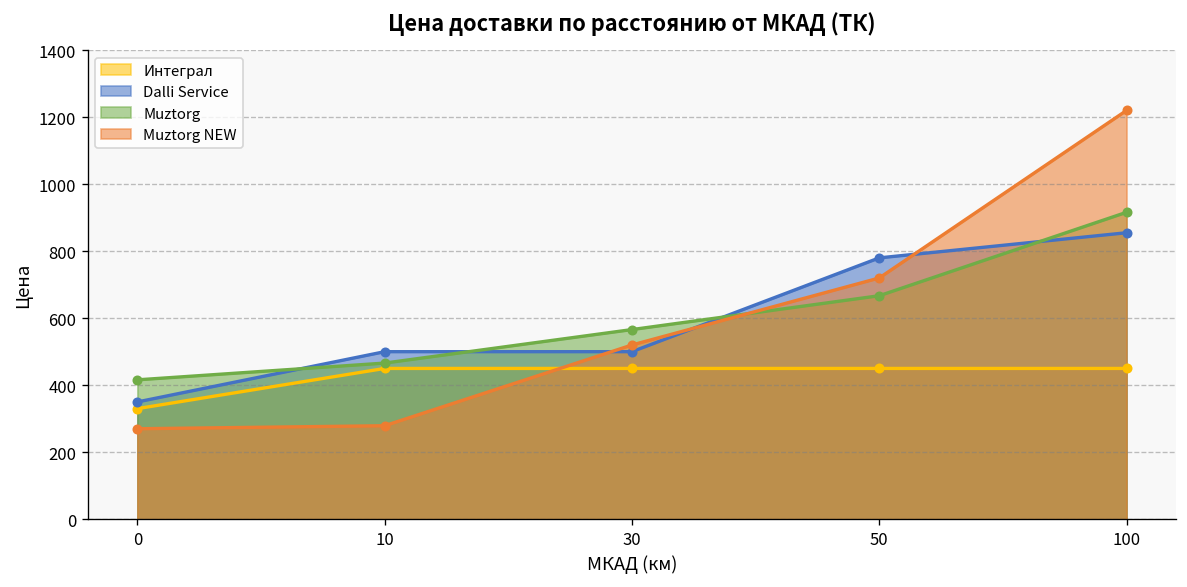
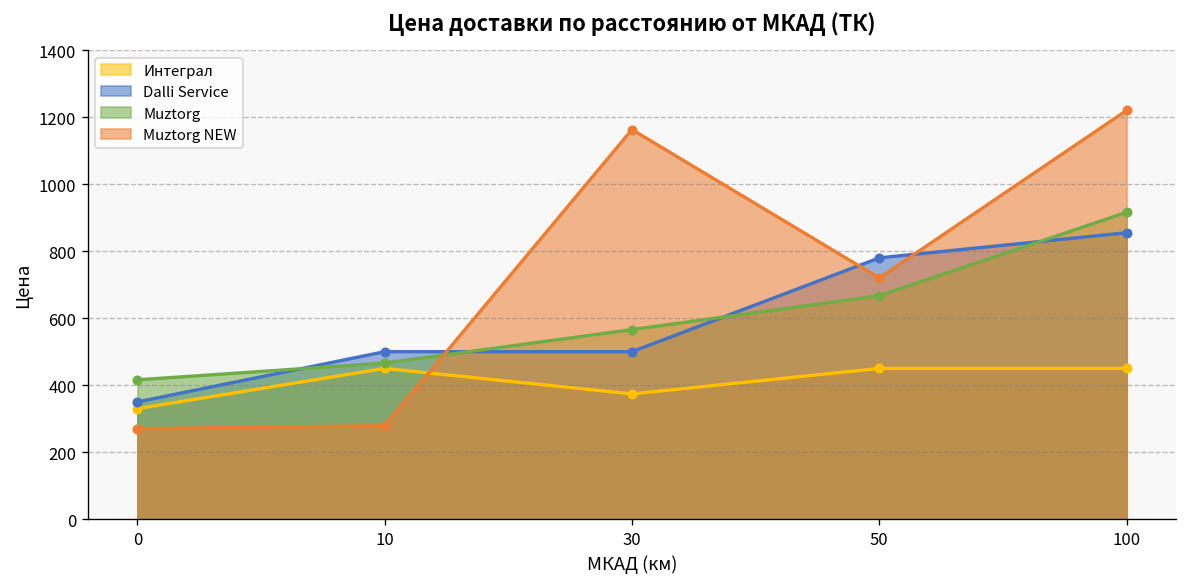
  {
    "Интеграл": {
      "0": 330,
      "10": 450,
-     "30": 450,
+     "30": 370,
      "50": 450,
      "100": 450
    },
    "Dalli Service": {
      "0": 350,
      "10": 500,
      "30": 500,
      "50": 780,
      "100": 860
    },
    "Muztorg": {
      "0": 420,
      "10": 470,
      "30": 570,
      "50": 670,
      "100": 920
    },
    "Muztorg NEW": {
      "0": 270,
      "10": 280,
-     "30": 520,
+     "30": 1160,
      "50": 720,
      "100": 1220
    }
  }
